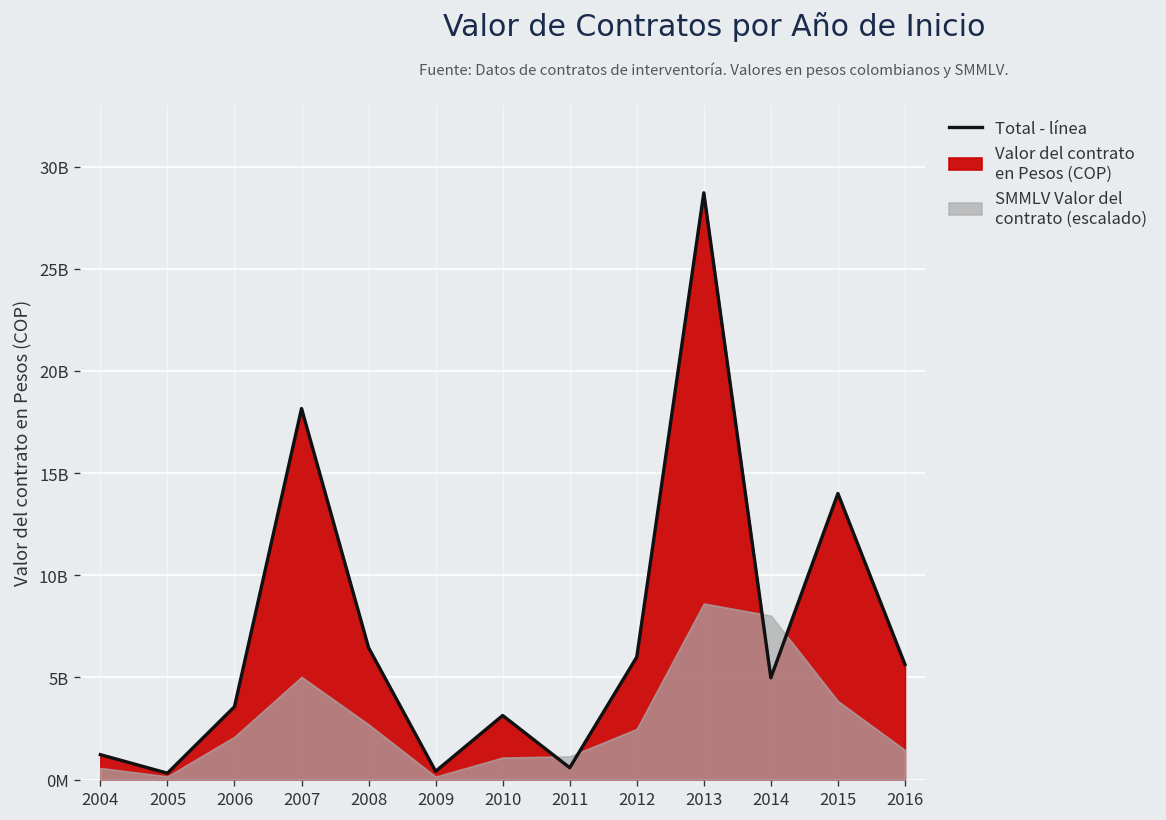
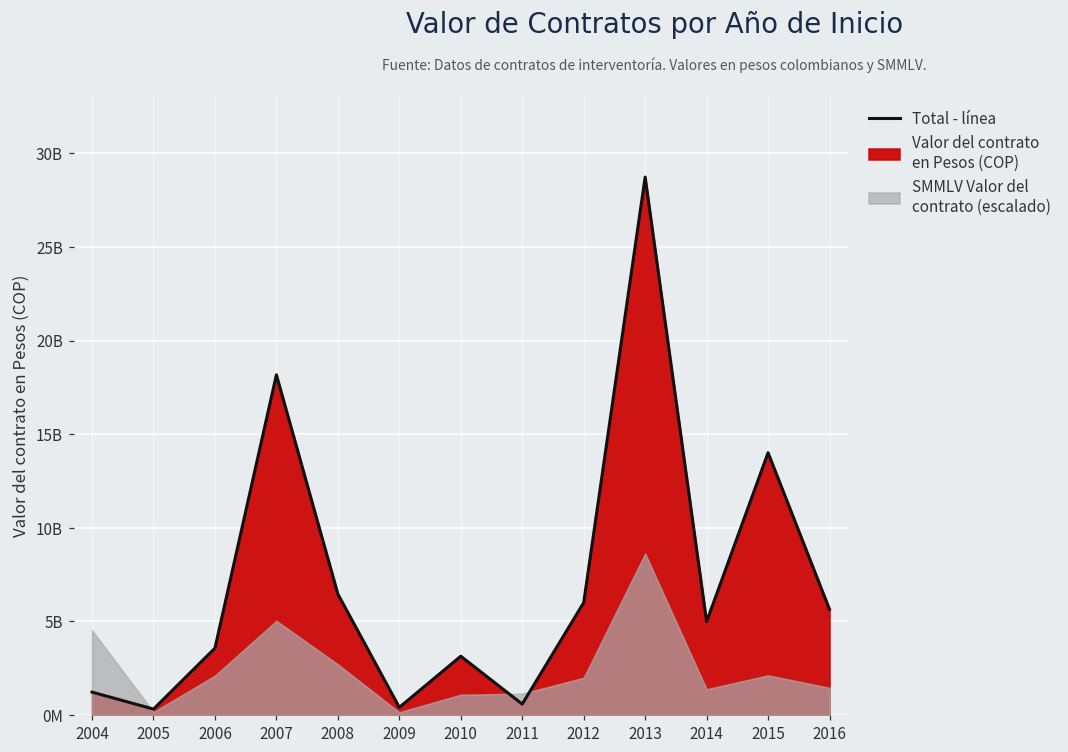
  {
    "SMMLV Valor del contrato (escalado)": {
-     "2004": 600000000,
+     "2004": 4500000000,
      "2005": 200000000,
      "2006": 2100000000,
      "2007": 5000000000,
      "2008": 2700000000,
      "2010": 1100000000,
      "2011": 1100000000,
-     "2012": 2500000000,
+     "2012": 2000000000,
      "2013": 8600000000,
-     "2014": 8000000000,
-     "2015": 3800000000,
+     "2014": 1400000000,
+     "2015": 2100000000,
      "2016": 1400000000
    }
  }
